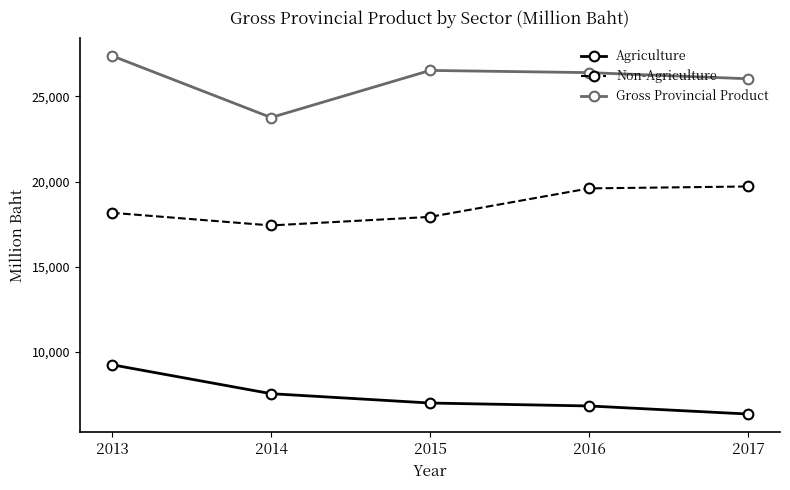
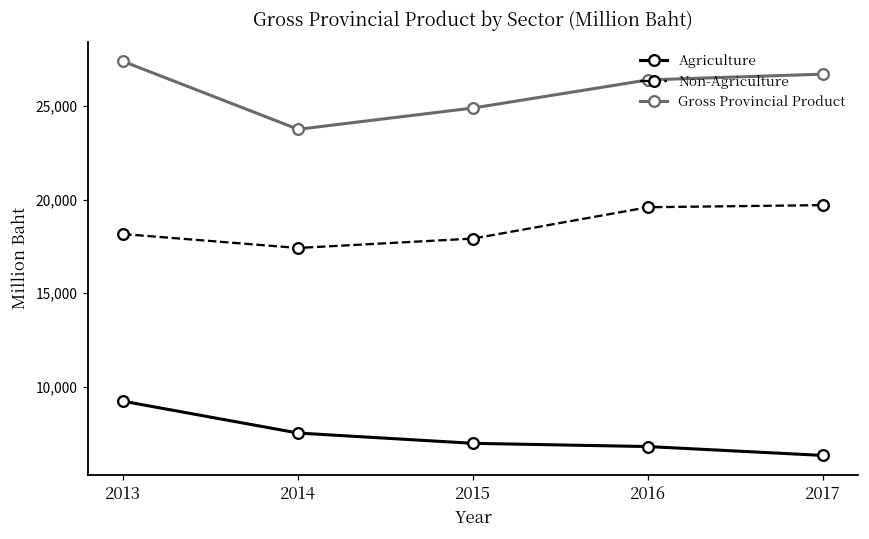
  {
    "Gross Provincial Product": {
      "2013": "27,400",
      "2014": "23,800",
-     "2015": "26,500",
+     "2015": "24,900",
      "2016": "26,400",
-     "2017": "26,000"
+     "2017": "26,700"
    }
  }
